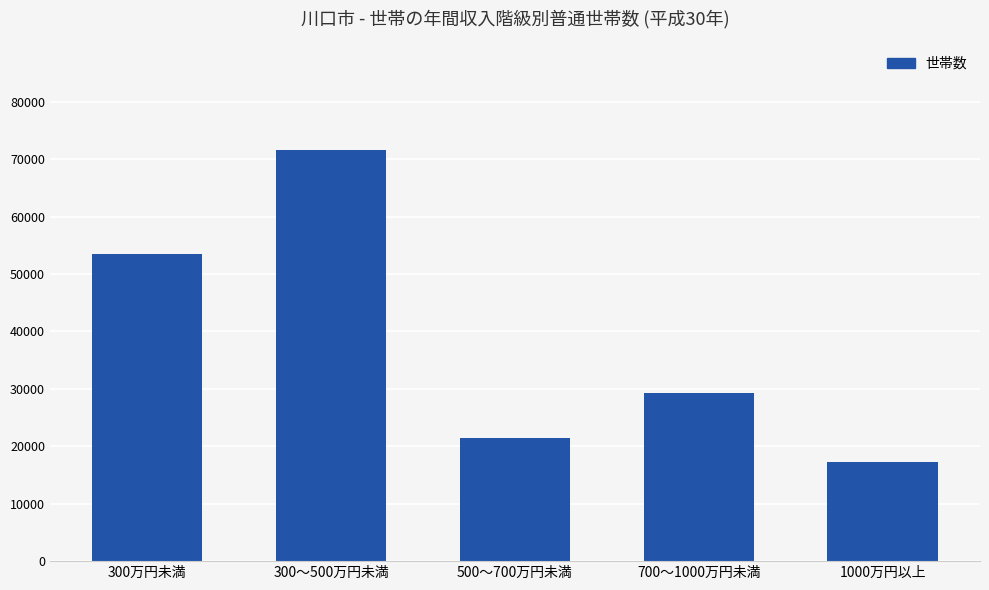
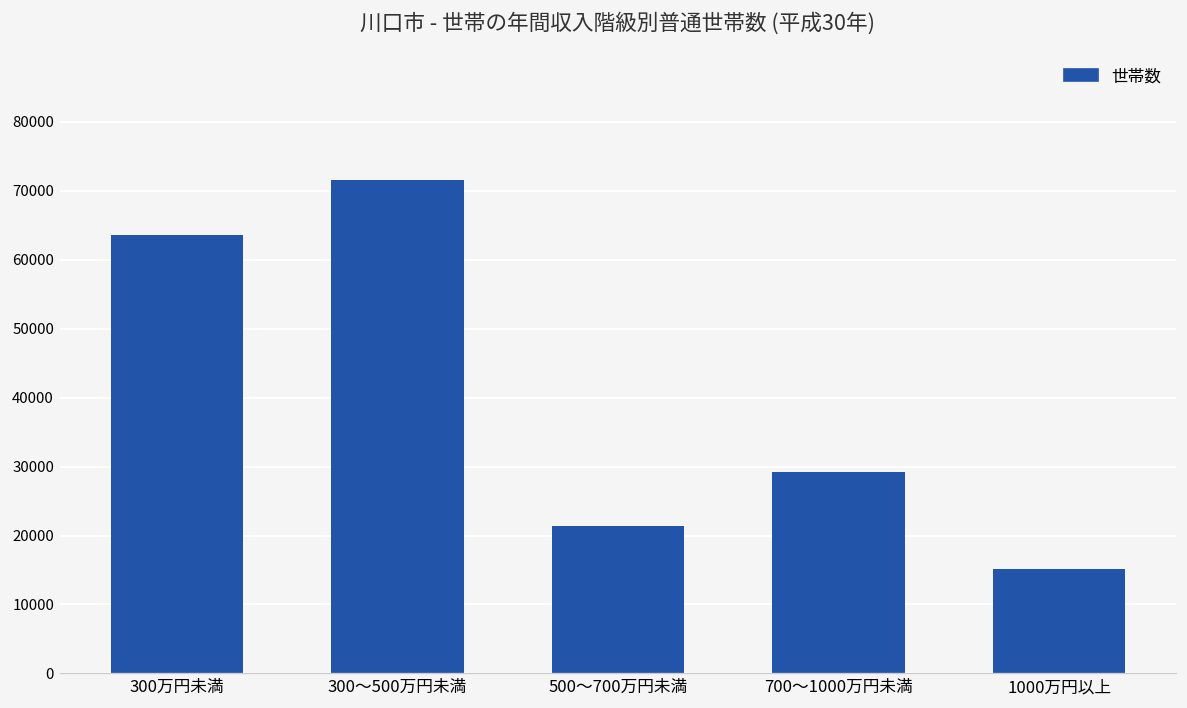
  {
-   "300万円未満": 54000,
+   "300万円未満": 64000,
    "300～500万円未満": 72000,
    "500～700万円未満": 21000,
    "700～1000万円未満": 29000,
-   "1000万円以上": 17000
+   "1000万円以上": 15000
  }
